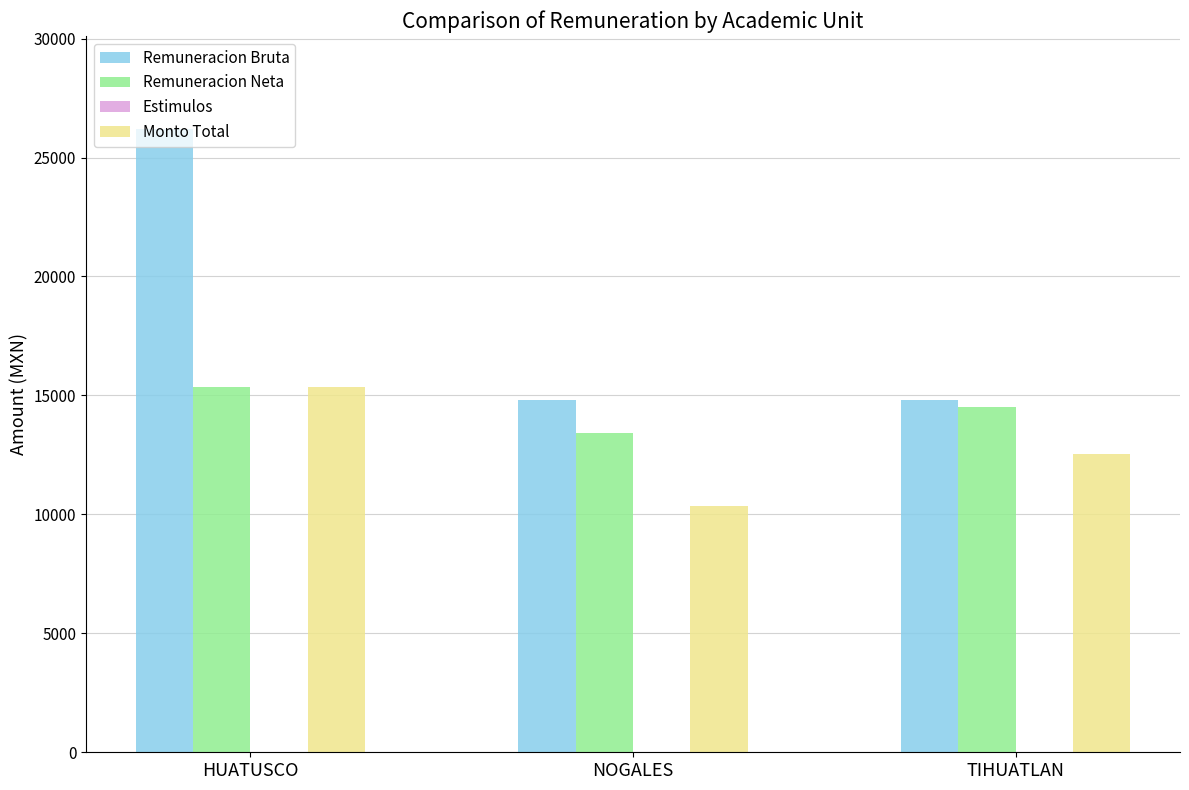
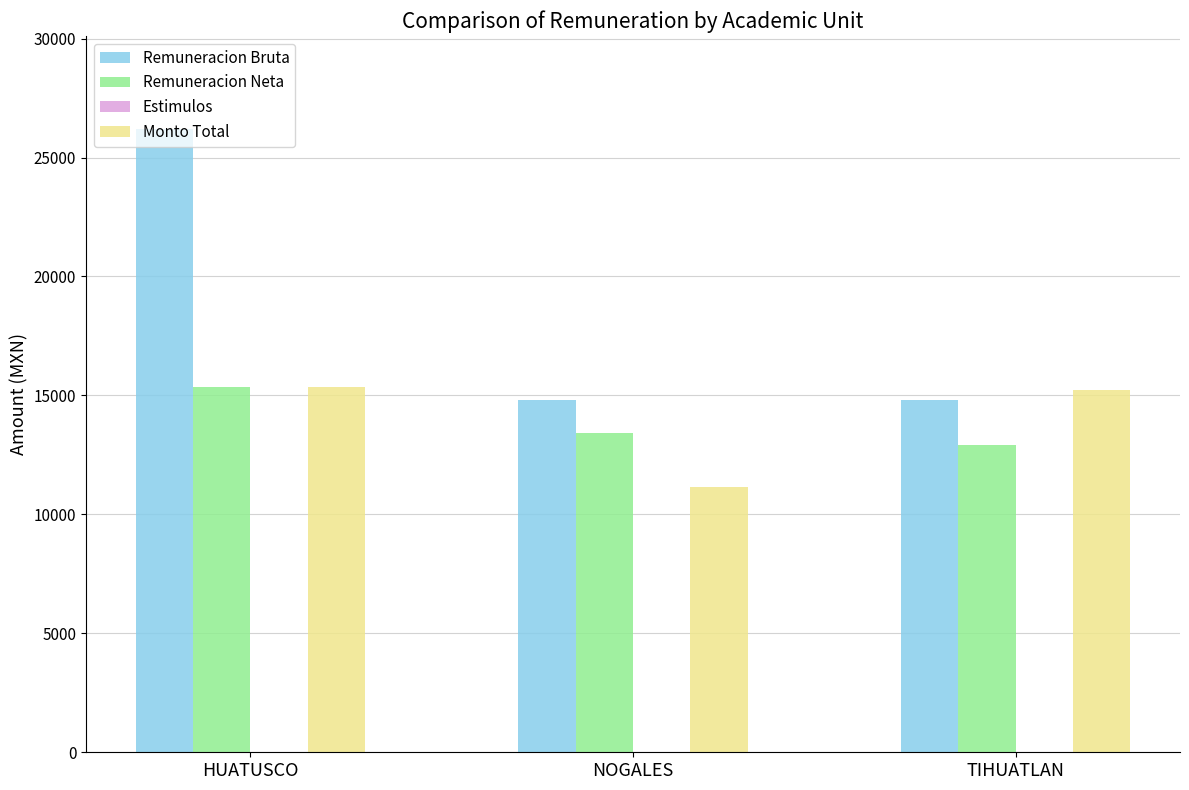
  {
    "Remuneracion Bruta": {
      "NOGALES": 14800,
      "TIHUATLAN": 14800
    },
    "Remuneracion Neta": {
      "HUATUSCO": 15400,
      "NOGALES": 13400,
-     "TIHUATLAN": 14500
+     "TIHUATLAN": 12900
    },
    "Estimulos": {
      "HUATUSCO": 0,
      "NOGALES": 0,
      "TIHUATLAN": 0
    },
    "Monto Total": {
      "HUATUSCO": 15300,
-     "NOGALES": 10300,
-     "TIHUATLAN": 12600
+     "NOGALES": 11100,
+     "TIHUATLAN": 15200
    }
  }
